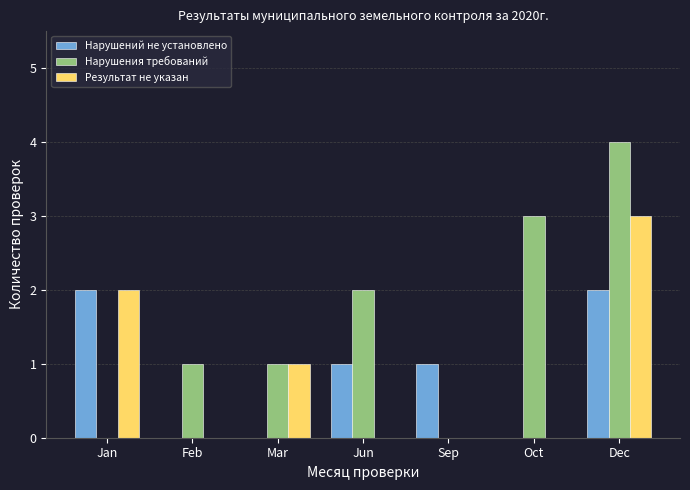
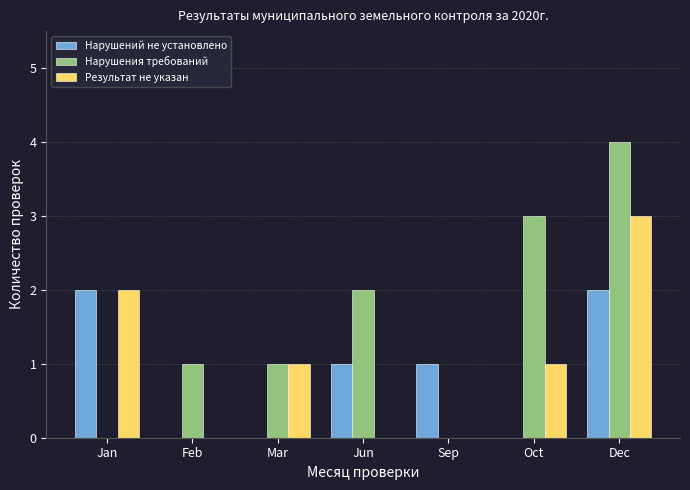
  {
    "Нарушений не установлено": {
      "Jan": 2,
      "Feb": 0,
      "Mar": 0,
      "Jun": 1,
      "Sep": 1,
      "Oct": 0,
      "Dec": 2
    },
    "Нарушения требований": {
      "Jan": 0,
      "Feb": 1,
      "Mar": 1,
      "Jun": 2,
      "Sep": 0,
      "Oct": 3,
      "Dec": 4
    },
    "Результат не указан": {
      "Jan": 2,
      "Feb": 0,
      "Mar": 1,
      "Jun": 0,
      "Sep": 0,
-     "Oct": 0,
+     "Oct": 1,
      "Dec": 3
    }
  }
